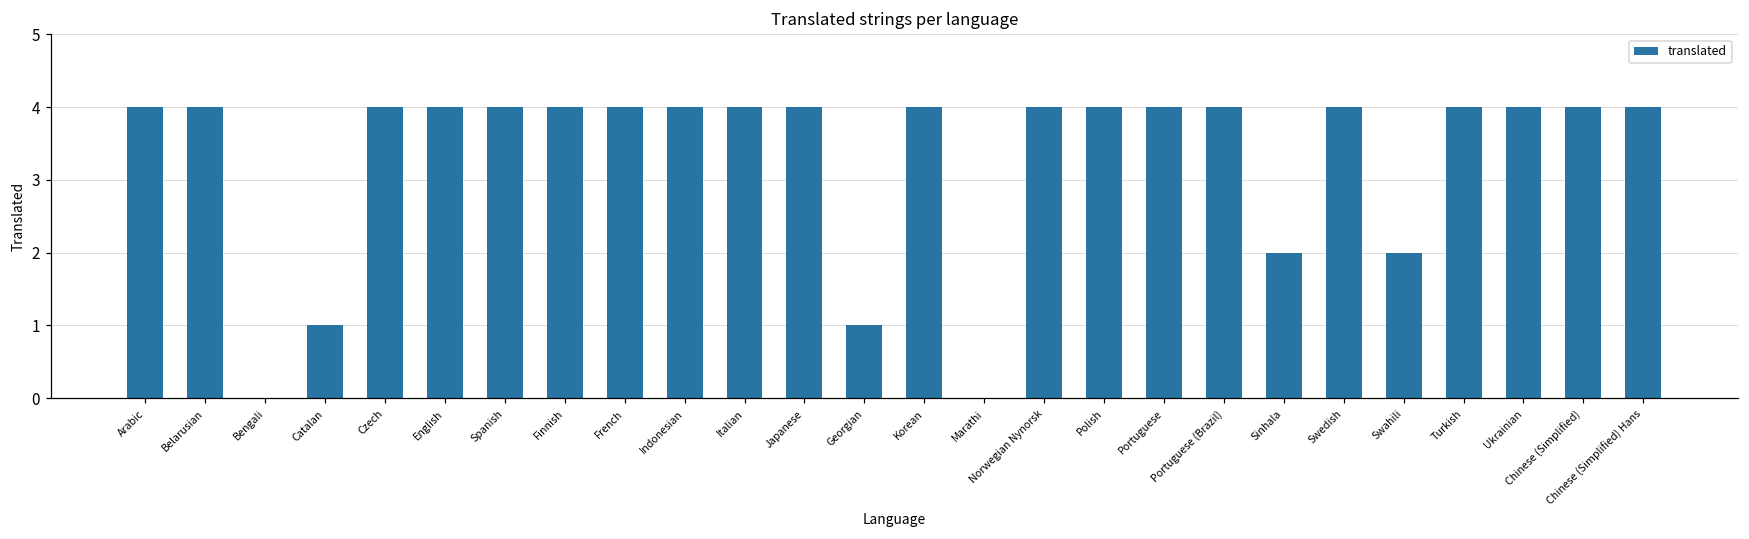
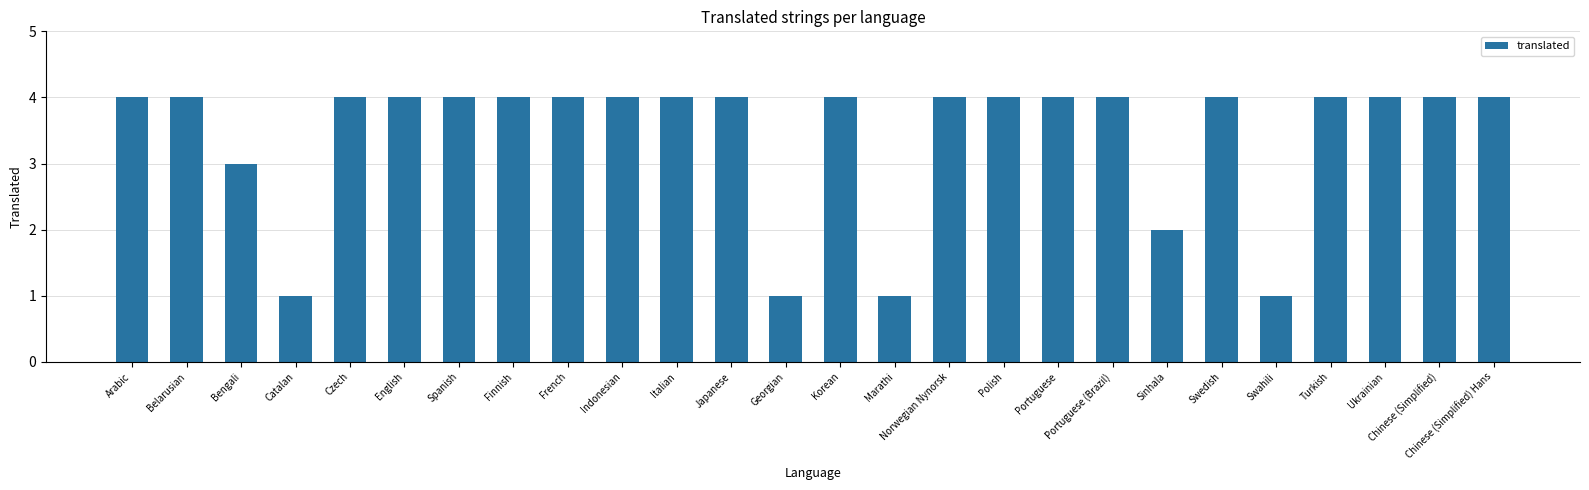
  {
    "Arabic": 4,
    "Belarusian": 4,
-   "Bengali": 0,
+   "Bengali": 3,
    "Catalan": 1,
    "Czech": 4,
    "English": 4,
    "Spanish": 4,
    "Finnish": 4,
    "French": 4,
    "Indonesian": 4,
    "Italian": 4,
    "Japanese": 4,
    "Georgian": 1,
    "Korean": 4,
-   "Marathi": 0,
+   "Marathi": 1,
    "Norwegian Nynorsk": 4,
    "Polish": 4,
    "Portuguese": 4,
    "Portuguese (Brazil)": 4,
    "Sinhala": 2,
    "Swedish": 4,
-   "Swahili": 2,
+   "Swahili": 1,
    "Turkish": 4,
    "Ukrainian": 4,
    "Chinese (Simplified)": 4,
    "Chinese (Simplified) Hans": 4
  }
